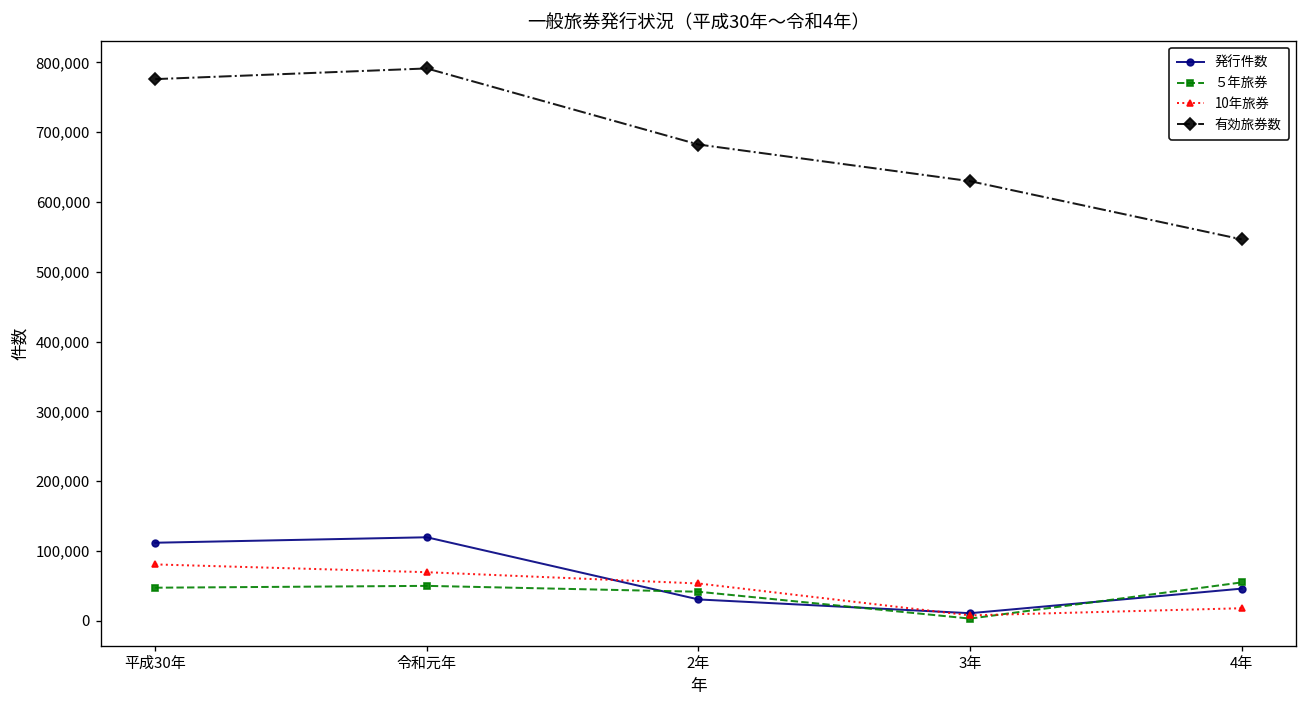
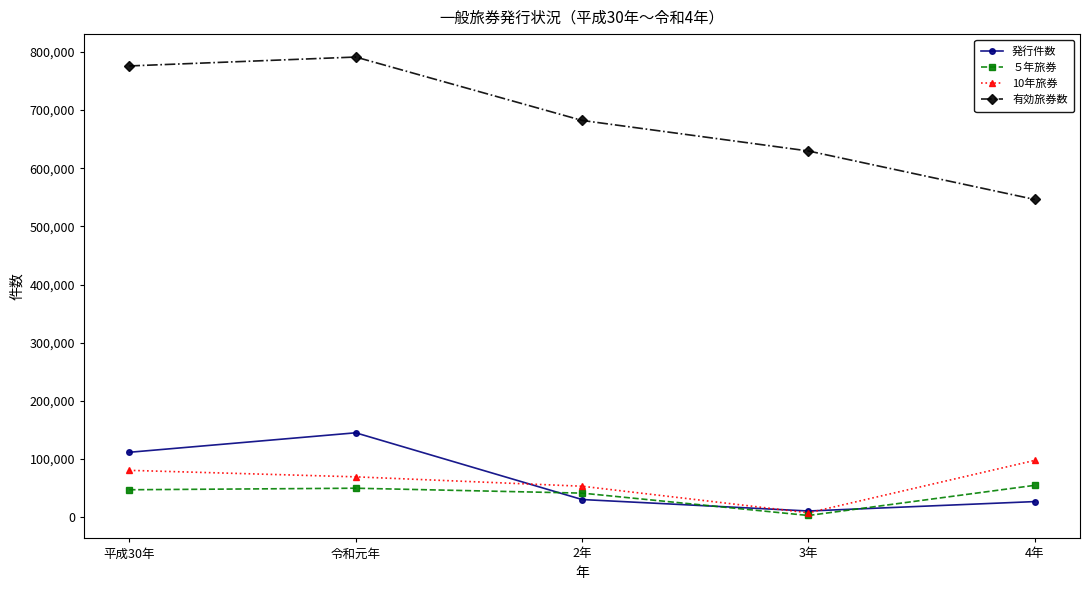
  {
    "発行件数": {
      "平成30年": "110,000",
-     "令和元年": "120,000",
+     "令和元年": "150,000",
      "2年": "30,000",
-     "4年": "50,000"
+     "4年": "30,000"
    },
    "５年旅券": {
      "平成30年": "50,000",
      "令和元年": "50,000",
      "2年": "40,000",
      "3年": "0",
      "4年": "50,000"
    },
    "10年旅券": {
      "平成30年": "80,000",
      "令和元年": "70,000",
      "2年": "50,000",
-     "4年": "20,000"
+     "4年": "100,000"
    },
    "有効旅券数": {
      "平成30年": "780,000",
      "令和元年": "790,000",
      "2年": "680,000",
      "3年": "630,000",
      "4年": "550,000"
    }
  }
